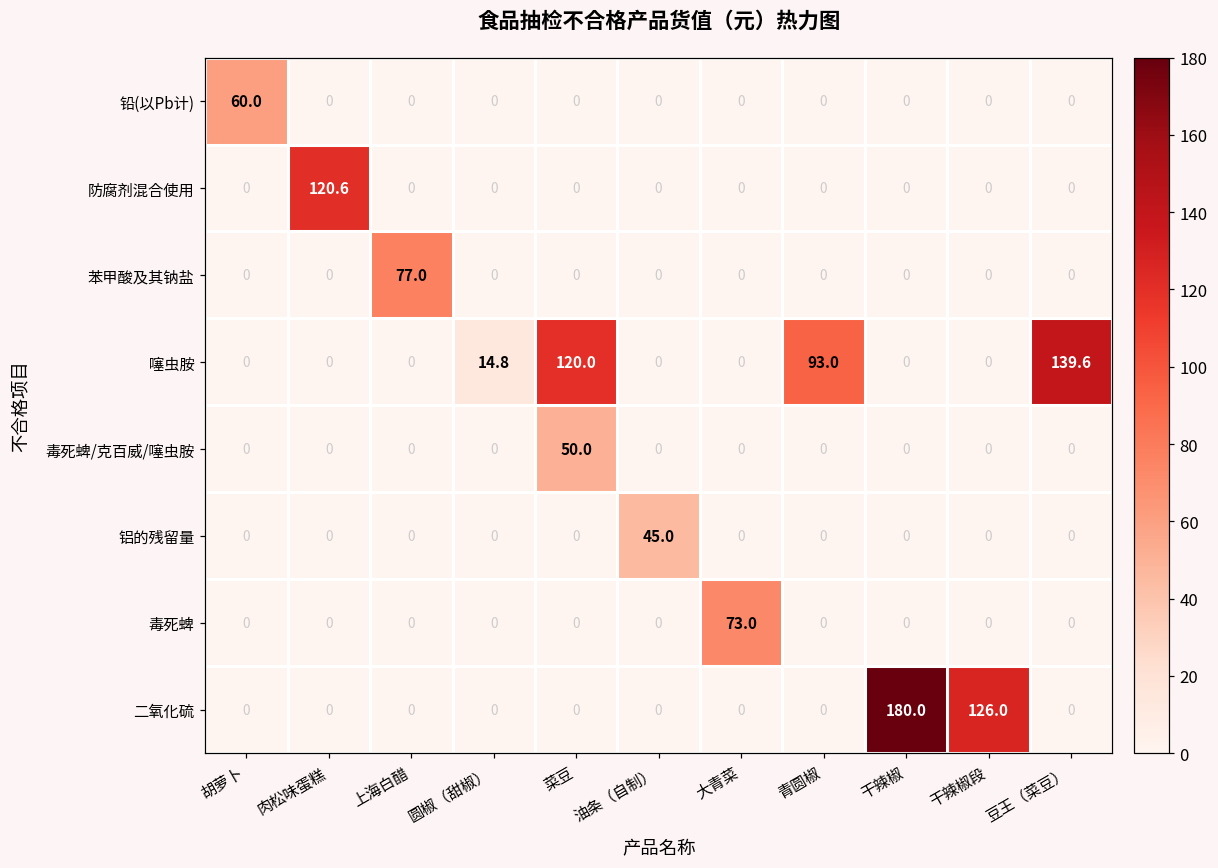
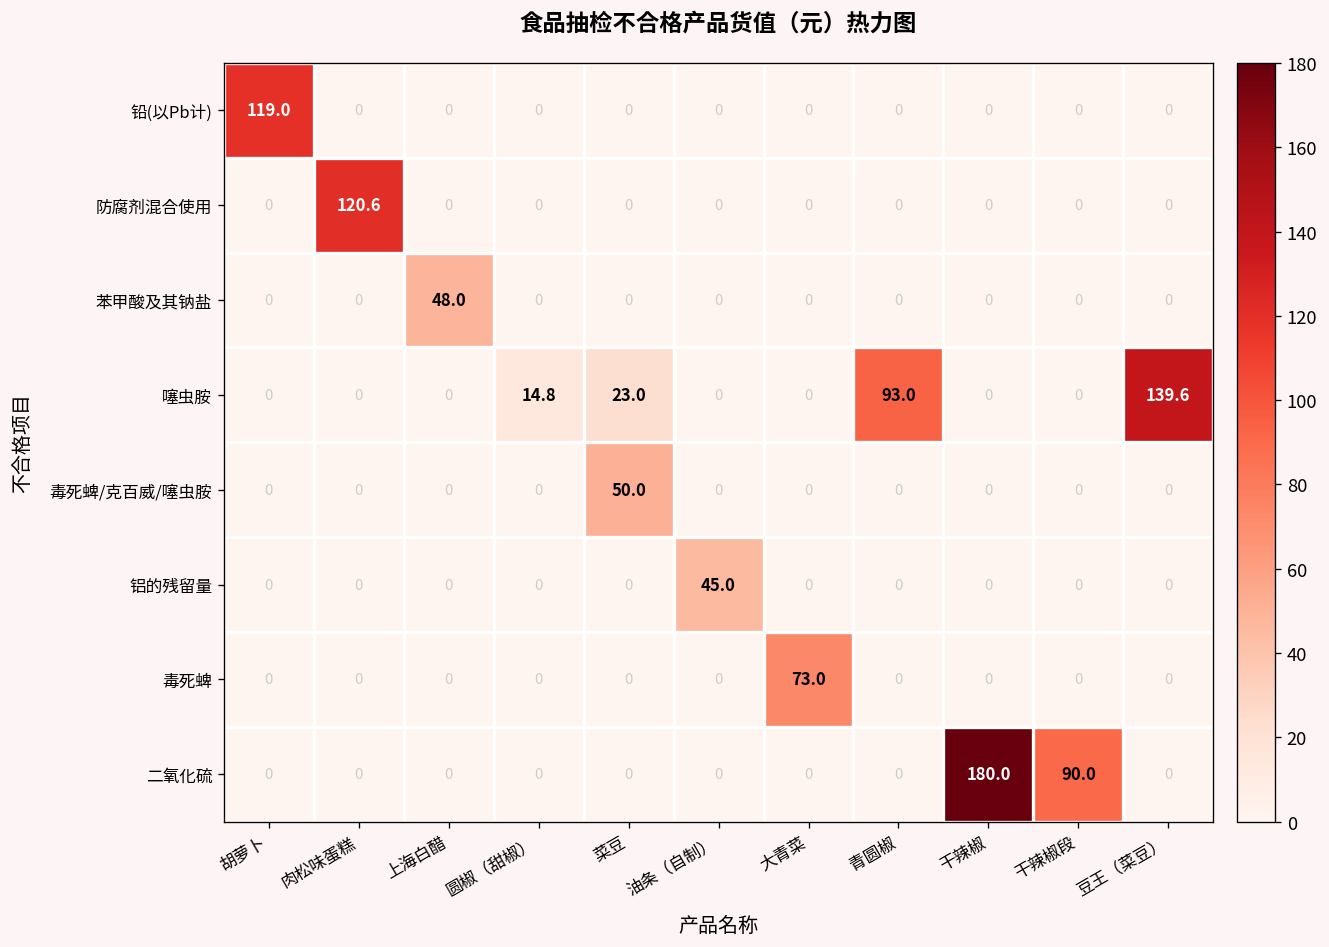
  {
    "铅(以Pb计)": {
-     "胡萝卜": 60.0,
+     "胡萝卜": 119.0,
      "肉松味蛋糕": 0,
      "上海白醋": 0,
      "圆椒（甜椒）": 0,
      "菜豆": 0,
      "油条（自制）": 0,
      "大青菜": 0,
      "青圆椒": 0,
      "干辣椒": 0,
      "干辣椒段": 0,
      "豆王（菜豆）": 0
    },
    "防腐剂混合使用": {
      "胡萝卜": 0,
      "肉松味蛋糕": 120.6,
      "上海白醋": 0,
      "圆椒（甜椒）": 0,
      "菜豆": 0,
      "油条（自制）": 0,
      "大青菜": 0,
      "青圆椒": 0,
      "干辣椒": 0,
      "干辣椒段": 0,
      "豆王（菜豆）": 0
    },
    "苯甲酸及其钠盐": {
      "胡萝卜": 0,
      "肉松味蛋糕": 0,
-     "上海白醋": 77.0,
+     "上海白醋": 48.0,
      "圆椒（甜椒）": 0,
      "菜豆": 0,
      "油条（自制）": 0,
      "大青菜": 0,
      "青圆椒": 0,
      "干辣椒": 0,
      "干辣椒段": 0,
      "豆王（菜豆）": 0
    },
    "噻虫胺": {
      "胡萝卜": 0,
      "肉松味蛋糕": 0,
      "上海白醋": 0,
      "圆椒（甜椒）": 14.8,
-     "菜豆": 120.0,
+     "菜豆": 23.0,
      "油条（自制）": 0,
      "大青菜": 0,
      "青圆椒": 93.0,
      "干辣椒": 0,
      "干辣椒段": 0,
      "豆王（菜豆）": 139.6
    },
    "毒死蜱/克百威/噻虫胺": {
      "胡萝卜": 0,
      "肉松味蛋糕": 0,
      "上海白醋": 0,
      "圆椒（甜椒）": 0,
      "菜豆": 50.0,
      "油条（自制）": 0,
      "大青菜": 0,
      "青圆椒": 0,
      "干辣椒": 0,
      "干辣椒段": 0,
      "豆王（菜豆）": 0
    },
    "铝的残留量": {
      "胡萝卜": 0,
      "肉松味蛋糕": 0,
      "上海白醋": 0,
      "圆椒（甜椒）": 0,
      "菜豆": 0,
      "油条（自制）": 45.0,
      "大青菜": 0,
      "青圆椒": 0,
      "干辣椒": 0,
      "干辣椒段": 0,
      "豆王（菜豆）": 0
    },
    "毒死蜱": {
      "胡萝卜": 0,
      "肉松味蛋糕": 0,
      "上海白醋": 0,
      "圆椒（甜椒）": 0,
      "菜豆": 0,
      "油条（自制）": 0,
      "大青菜": 73.0,
      "青圆椒": 0,
      "干辣椒": 0,
      "干辣椒段": 0,
      "豆王（菜豆）": 0
    },
    "二氧化硫": {
      "胡萝卜": 0,
      "肉松味蛋糕": 0,
      "上海白醋": 0,
      "圆椒（甜椒）": 0,
      "菜豆": 0,
      "油条（自制）": 0,
      "大青菜": 0,
      "青圆椒": 0,
      "干辣椒": 180.0,
-     "干辣椒段": 126.0,
+     "干辣椒段": 90.0,
      "豆王（菜豆）": 0
    }
  }
